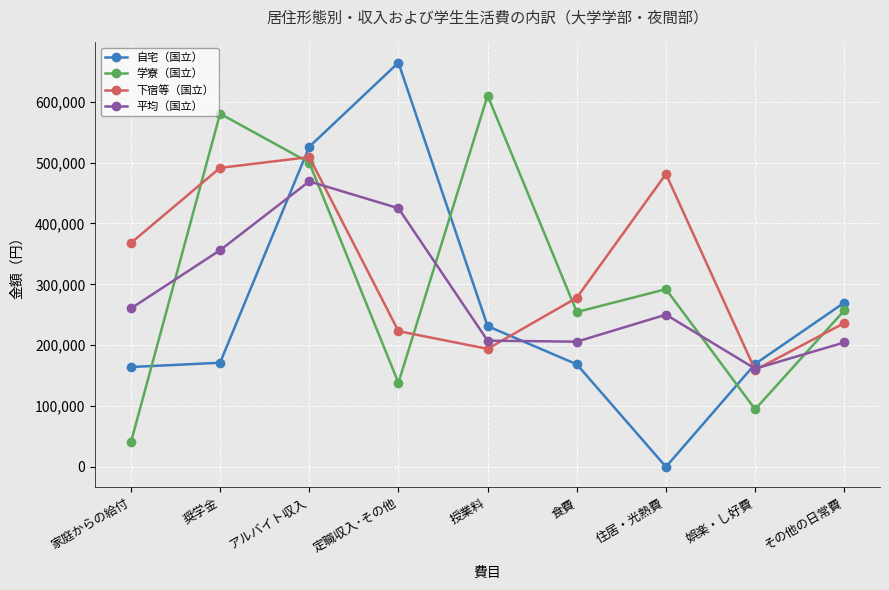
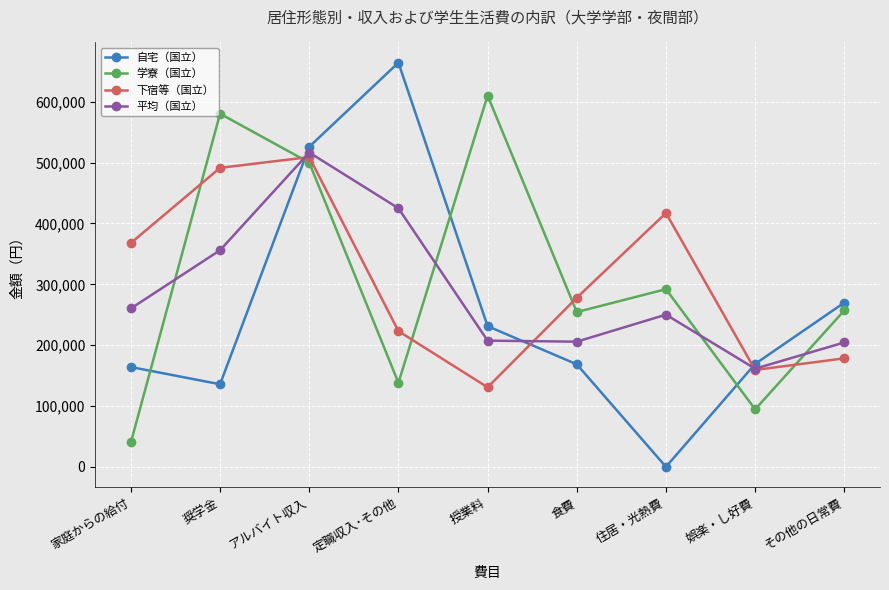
  {
    "自宅（国立）": {
      "家庭からの給付": "160,000",
-     "奨学金": "170,000",
+     "奨学金": "140,000",
      "アルバイト収入": "530,000",
      "定職収入･その他": "660,000",
      "授業料": "230,000",
      "食費": "170,000",
      "住居・光熱費": "0",
      "娯楽・し好費": "170,000",
      "その他の日常費": "270,000"
    },
    "学寮（国立）": {
      "家庭からの給付": "40,000",
      "奨学金": "580,000",
      "アルバイト収入": "500,000",
      "定職収入･その他": "140,000",
      "授業料": "610,000",
      "食費": "250,000",
      "住居・光熱費": "290,000",
      "娯楽・し好費": "90,000",
      "その他の日常費": "260,000"
    },
    "下宿等（国立）": {
      "家庭からの給付": "370,000",
      "奨学金": "490,000",
      "アルバイト収入": "510,000",
      "定職収入･その他": "220,000",
-     "授業料": "190,000",
+     "授業料": "130,000",
      "食費": "280,000",
-     "住居・光熱費": "480,000",
-     "その他の日常費": "240,000"
+     "住居・光熱費": "420,000",
+     "その他の日常費": "180,000"
    },
    "平均（国立）": {
      "家庭からの給付": "260,000",
      "奨学金": "360,000",
-     "アルバイト収入": "470,000",
+     "アルバイト収入": "520,000",
      "定職収入･その他": "430,000",
      "授業料": "210,000",
      "食費": "210,000",
      "住居・光熱費": "250,000",
      "その他の日常費": "200,000"
    }
  }
